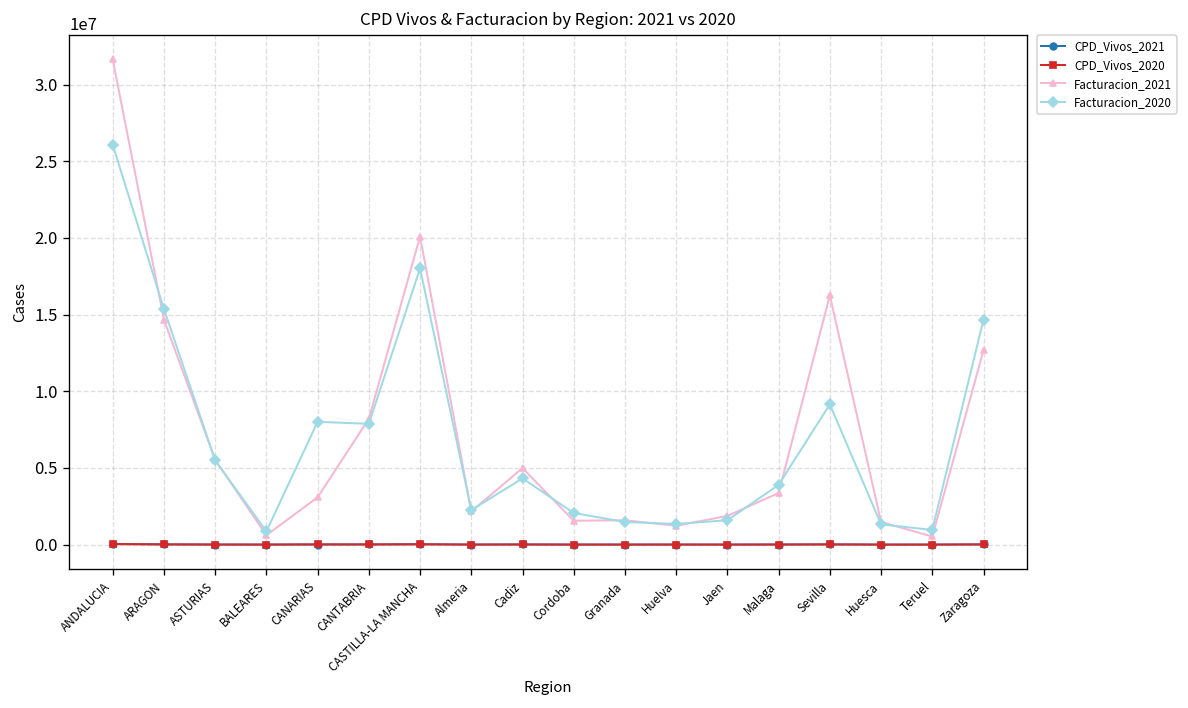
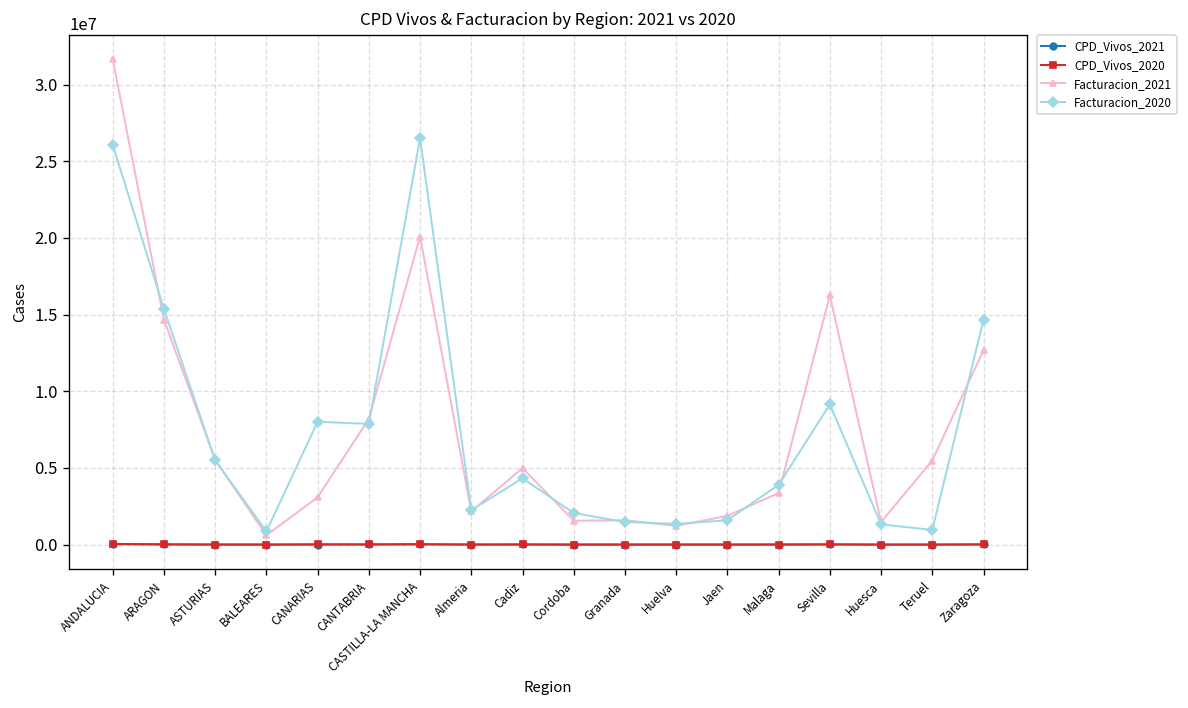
  {
    "CPD_Vivos_2020": {
      "ANDALUCIA": 0,
      "ARAGON": 0,
      "ASTURIAS": 0,
      "BALEARES": 0,
      "CANARIAS": 0,
      "CANTABRIA": 0,
      "CASTILLA-LA MANCHA": 0,
      "Almeria": 0,
      "Cadiz": 0,
      "Cordoba": 0,
      "Granada": 0,
      "Huelva": 0,
      "Jaen": 0,
      "Malaga": 0,
      "Sevilla": 0,
      "Huesca": 0,
      "Teruel": 0,
      "Zaragoza": 0
    },
    "Facturacion_2021": {
      "ANDALUCIA": 31600000,
      "ARAGON": 14700000,
      "BALEARES": 600000,
      "CANARIAS": 3100000,
      "CANTABRIA": 8200000,
      "CASTILLA-LA MANCHA": 20100000,
      "Cadiz": 5000000,
      "Cordoba": 1600000,
      "Jaen": 1900000,
      "Malaga": 3400000,
      "Sevilla": 16300000,
-     "Teruel": 500000,
+     "Teruel": 5500000,
      "Zaragoza": 12700000
    },
    "Facturacion_2020": {
      "ANDALUCIA": 26100000,
      "ARAGON": 15400000,
      "BALEARES": 900000,
      "CANARIAS": 8000000,
      "CANTABRIA": 7900000,
-     "CASTILLA-LA MANCHA": 18000000,
+     "CASTILLA-LA MANCHA": 26500000,
      "Cadiz": 4300000,
      "Cordoba": 2100000,
      "Jaen": 1600000,
      "Malaga": 3900000,
      "Sevilla": 9100000,
      "Teruel": 1000000,
      "Zaragoza": 14700000
    }
  }
